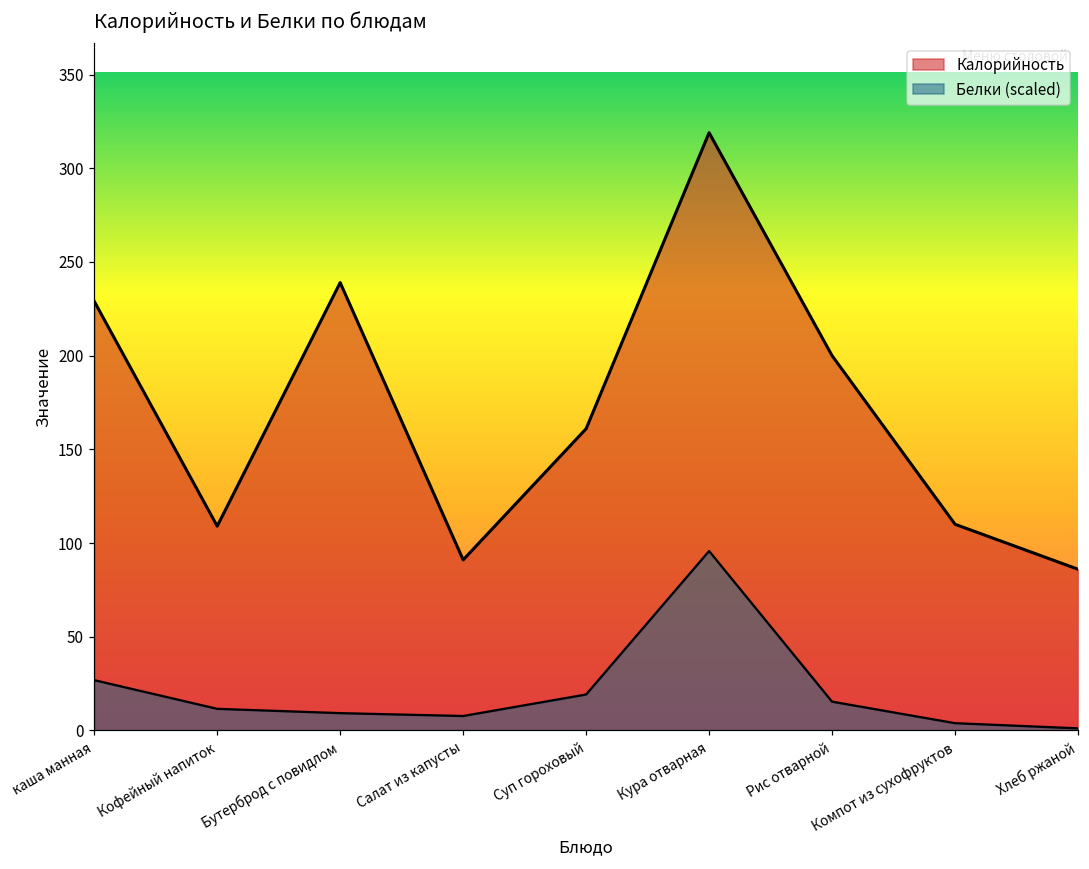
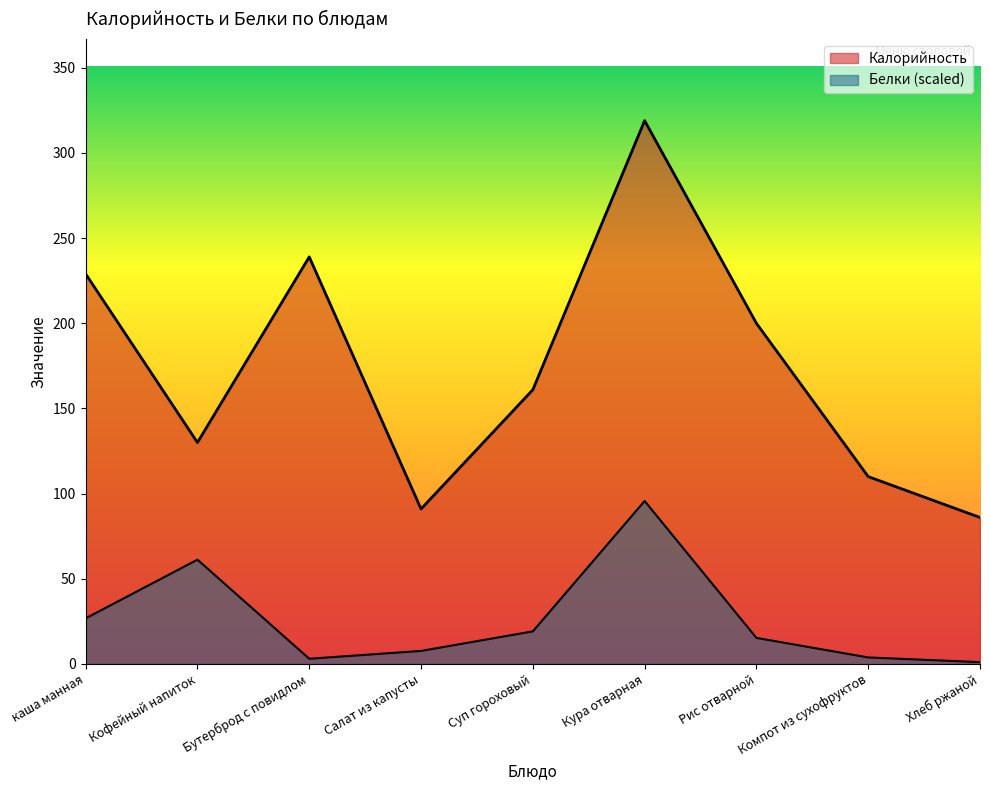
  {
    "Калорийность": {
      "каша манная": 229,
-     "Кофейный напиток": 109,
+     "Кофейный напиток": 130,
      "Бутерброд с повидлом": 239,
      "Салат из капусты": 91,
      "Суп гороховый": 161,
      "Кура отварная": 319,
      "Рис отварной": 200,
      "Компот из сухофруктов": 110,
      "Хлеб ржаной": 86
    },
    "Белки (scaled)": {
      "каша манная": 27,
-     "Кофейный напиток": 11,
-     "Бутерброд с повидлом": 9,
+     "Кофейный напиток": 61,
+     "Бутерброд с повидлом": 3,
      "Салат из капусты": 8,
      "Суп гороховый": 19,
      "Кура отварная": 96,
      "Рис отварной": 15,
      "Компот из сухофруктов": 4,
      "Хлеб ржаной": 1
    }
  }
